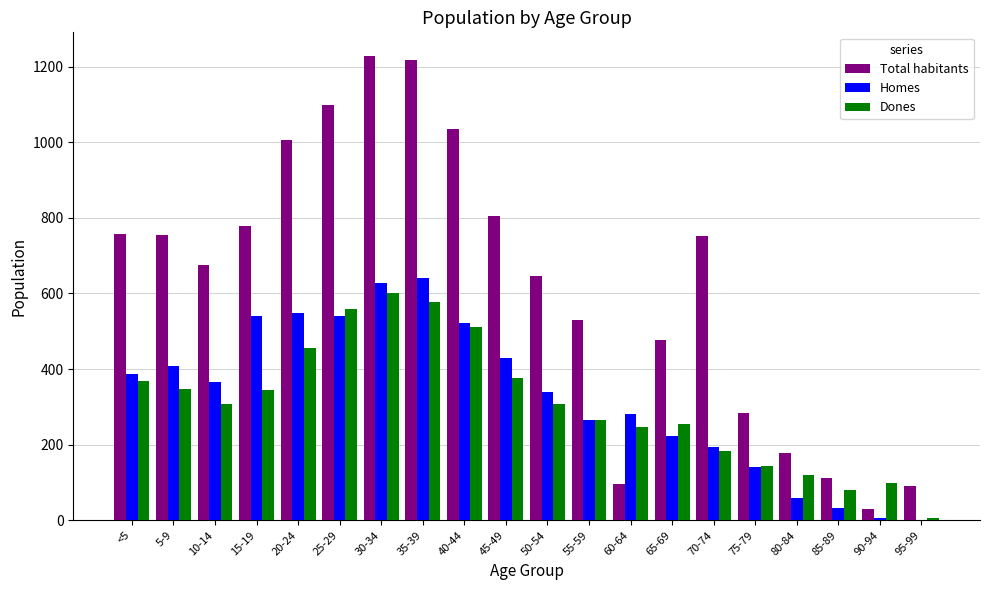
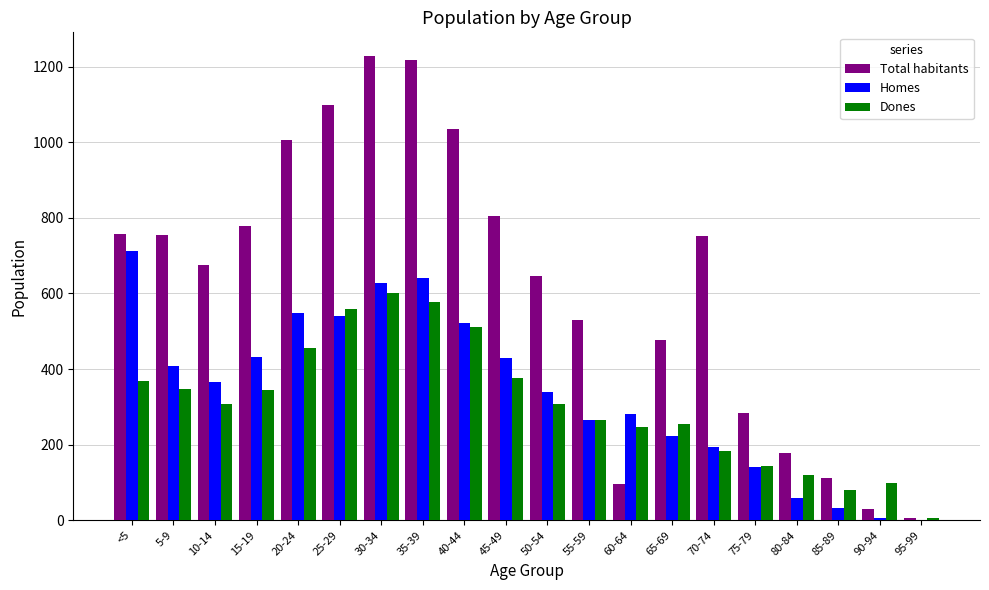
  {
    "Total habitants": {
      "<5": 760,
      "5-9": 760,
      "10-14": 670,
      "15-19": 780,
      "20-24": 1010,
      "25-29": 1100,
      "30-34": 1230,
      "35-39": 1220,
      "40-44": 1030,
      "45-49": 810,
      "50-54": 650,
      "55-59": 530,
      "60-64": 100,
      "65-69": 480,
      "70-74": 750,
      "75-79": 290,
      "80-84": 180,
      "85-89": 110,
      "90-94": 30,
-     "95-99": 90
+     "95-99": 10
    },
    "Homes": {
-     "<5": 390,
+     "<5": 710,
      "5-9": 410,
      "10-14": 370,
-     "15-19": 540,
+     "15-19": 430,
      "20-24": 550,
      "25-29": 540,
      "30-34": 630,
      "35-39": 640,
      "40-44": 520,
      "45-49": 430,
      "50-54": 340,
      "55-59": 270,
      "60-64": 280,
      "65-69": 220,
      "70-74": 190,
      "75-79": 140,
      "80-84": 60,
      "85-89": 30,
      "95-99": 0
    },
    "Dones": {
      "<5": 370,
      "5-9": 350,
      "10-14": 310,
      "15-19": 350,
      "20-24": 460,
      "25-29": 560,
      "30-34": 600,
      "35-39": 580,
      "40-44": 510,
      "45-49": 380,
      "50-54": 310,
      "55-59": 270,
      "60-64": 250,
      "65-69": 260,
      "70-74": 180,
      "75-79": 140,
      "80-84": 120,
      "85-89": 80,
      "90-94": 100,
      "95-99": 10
    }
  }
